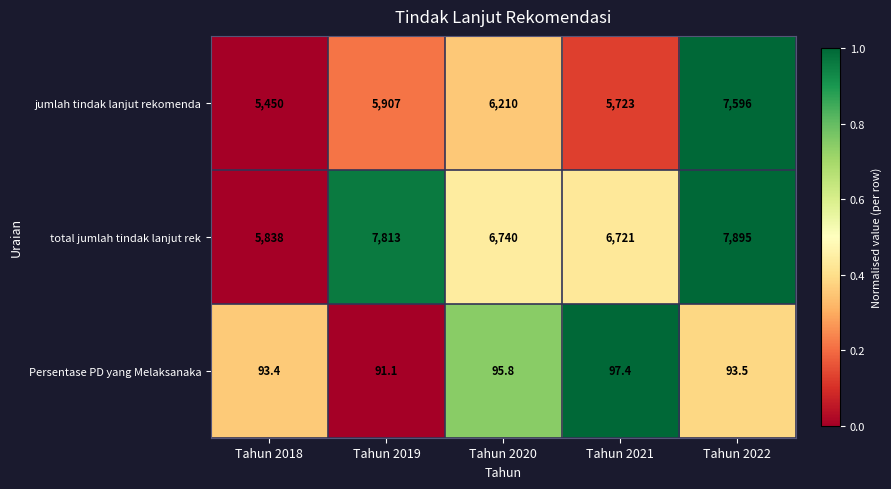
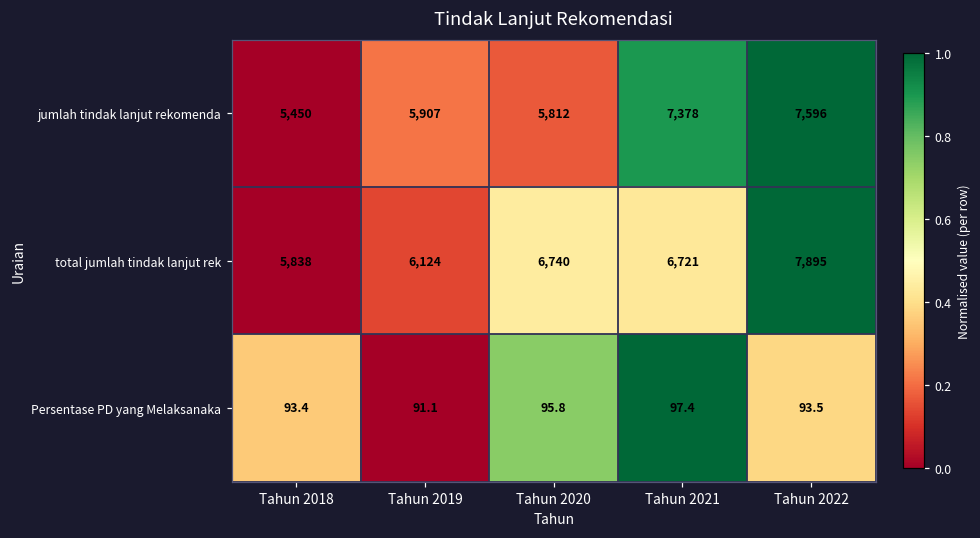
  {
    "jumlah tindak lanjut rekomenda": {
      "Tahun 2018": "5,450",
      "Tahun 2019": "5,907",
-     "Tahun 2020": "6,210",
-     "Tahun 2021": "5,723",
+     "Tahun 2020": "5,812",
+     "Tahun 2021": "7,378",
      "Tahun 2022": "7,596"
    },
    "total jumlah tindak lanjut rek": {
      "Tahun 2018": "5,838",
-     "Tahun 2019": "7,813",
+     "Tahun 2019": "6,124",
      "Tahun 2020": "6,740",
      "Tahun 2021": "6,721",
      "Tahun 2022": "7,895"
    },
    "Persentase PD yang Melaksanaka": {
      "Tahun 2018": "93.4",
      "Tahun 2019": "91.1",
      "Tahun 2020": "95.8",
      "Tahun 2021": "97.4",
      "Tahun 2022": "93.5"
    }
  }
